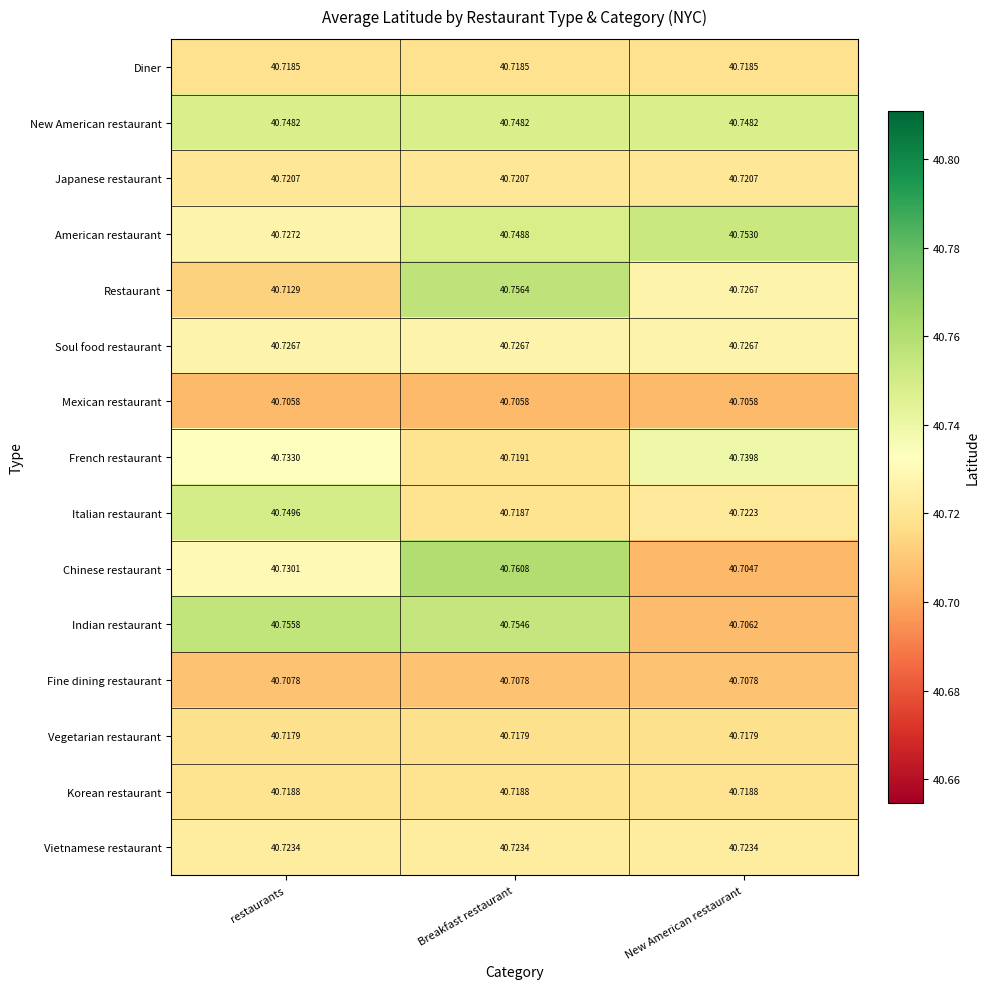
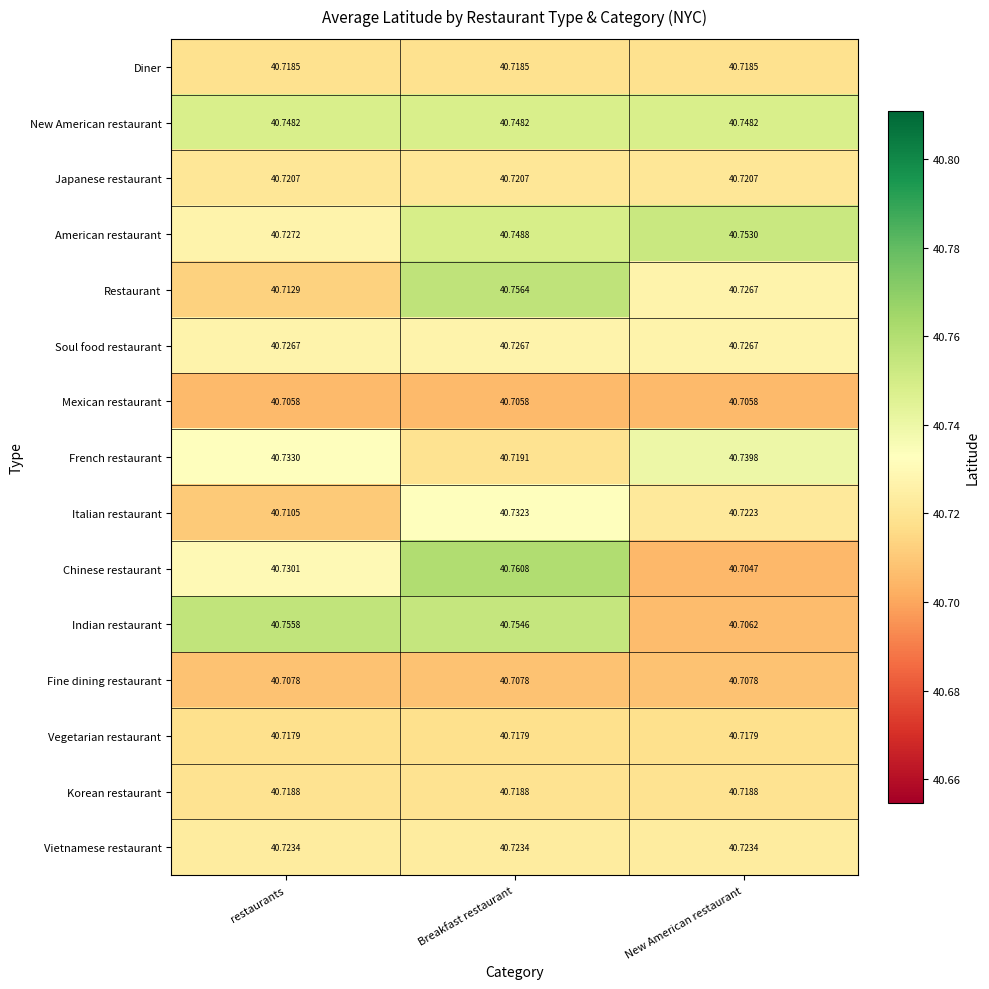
  {
    "Diner": {
      "restaurants": 40.7185,
      "Breakfast restaurant": 40.7185,
      "New American restaurant": 40.7185
    },
    "New American restaurant": {
      "restaurants": 40.7482,
      "Breakfast restaurant": 40.7482,
      "New American restaurant": 40.7482
    },
    "Japanese restaurant": {
      "restaurants": 40.7207,
      "Breakfast restaurant": 40.7207,
      "New American restaurant": 40.7207
    },
    "American restaurant": {
      "restaurants": 40.7272,
      "Breakfast restaurant": 40.7488,
      "New American restaurant": 40.7530
    },
    "Restaurant": {
      "restaurants": 40.7129,
      "Breakfast restaurant": 40.7564,
      "New American restaurant": 40.7267
    },
    "Soul food restaurant": {
      "restaurants": 40.7267,
      "Breakfast restaurant": 40.7267,
      "New American restaurant": 40.7267
    },
    "Mexican restaurant": {
      "restaurants": 40.7058,
      "Breakfast restaurant": 40.7058,
      "New American restaurant": 40.7058
    },
    "French restaurant": {
      "restaurants": 40.7330,
      "Breakfast restaurant": 40.7191,
      "New American restaurant": 40.7398
    },
    "Italian restaurant": {
-     "restaurants": 40.7496,
-     "Breakfast restaurant": 40.7187,
+     "restaurants": 40.7105,
+     "Breakfast restaurant": 40.7323,
      "New American restaurant": 40.7223
    },
    "Chinese restaurant": {
      "restaurants": 40.7301,
      "Breakfast restaurant": 40.7608,
      "New American restaurant": 40.7047
    },
    "Indian restaurant": {
      "restaurants": 40.7558,
      "Breakfast restaurant": 40.7546,
      "New American restaurant": 40.7062
    },
    "Fine dining restaurant": {
      "restaurants": 40.7078,
      "Breakfast restaurant": 40.7078,
      "New American restaurant": 40.7078
    },
    "Vegetarian restaurant": {
      "restaurants": 40.7179,
      "Breakfast restaurant": 40.7179,
      "New American restaurant": 40.7179
    },
    "Korean restaurant": {
      "restaurants": 40.7188,
      "Breakfast restaurant": 40.7188,
      "New American restaurant": 40.7188
    },
    "Vietnamese restaurant": {
      "restaurants": 40.7234,
      "Breakfast restaurant": 40.7234,
      "New American restaurant": 40.7234
    }
  }
